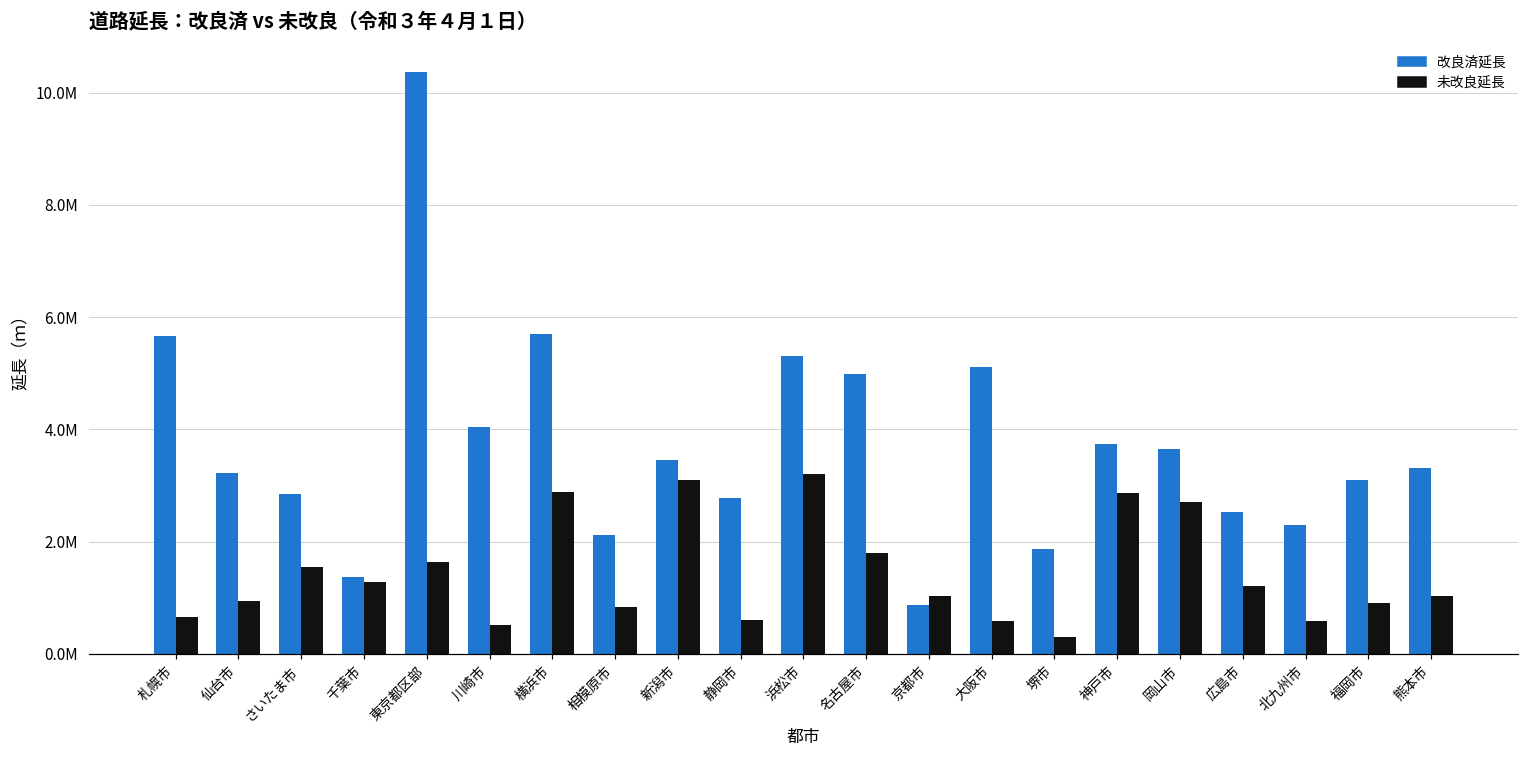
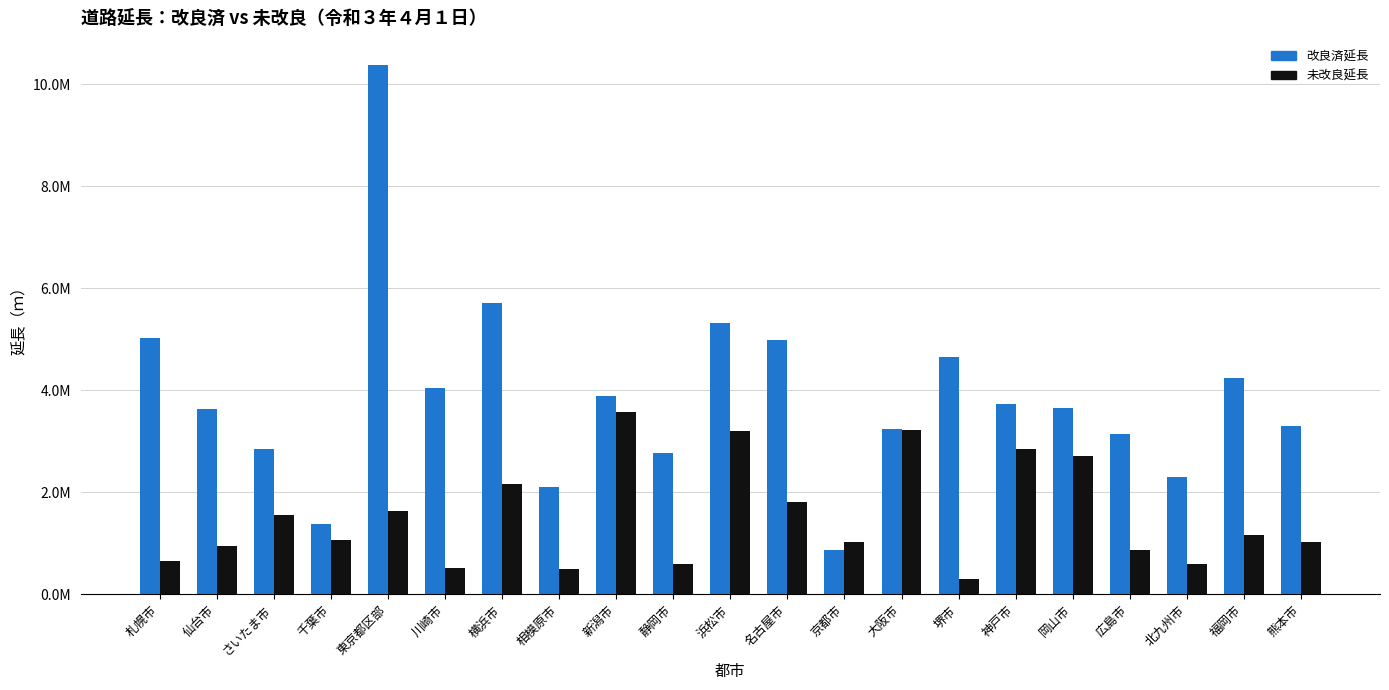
  {
    "改良済延長": {
-     "札幌市": 5700000,
-     "仙台市": 3200000,
+     "札幌市": 5000000,
+     "仙台市": 3600000,
      "さいたま市": 2900000,
      "千葉市": 1400000,
      "東京都区部": 10400000,
      "川崎市": 4000000,
      "横浜市": 5700000,
      "相模原市": 2100000,
-     "新潟市": 3400000,
+     "新潟市": 3900000,
      "静岡市": 2800000,
      "浜松市": 5300000,
      "名古屋市": 5000000,
      "京都市": 900000,
-     "大阪市": 5100000,
-     "堺市": 1900000,
+     "大阪市": 3200000,
+     "堺市": 4700000,
      "神戸市": 3700000,
      "岡山市": 3600000,
-     "広島市": 2500000,
+     "広島市": 3100000,
      "北九州市": 2300000,
-     "福岡市": 3100000,
+     "福岡市": 4200000,
      "熊本市": 3300000
    },
    "未改良延長": {
      "札幌市": 700000,
      "仙台市": 900000,
      "さいたま市": 1500000,
-     "千葉市": 1300000,
+     "千葉市": 1100000,
      "東京都区部": 1600000,
      "川崎市": 500000,
-     "横浜市": 2900000,
-     "相模原市": 800000,
-     "新潟市": 3100000,
+     "横浜市": 2200000,
+     "相模原市": 500000,
+     "新潟市": 3600000,
      "静岡市": 600000,
      "浜松市": 3200000,
      "名古屋市": 1800000,
      "京都市": 1000000,
-     "大阪市": 600000,
+     "大阪市": 3200000,
      "堺市": 300000,
      "神戸市": 2900000,
      "岡山市": 2700000,
-     "広島市": 1200000,
+     "広島市": 900000,
      "北九州市": 600000,
-     "福岡市": 900000,
+     "福岡市": 1200000,
      "熊本市": 1000000
    }
  }
